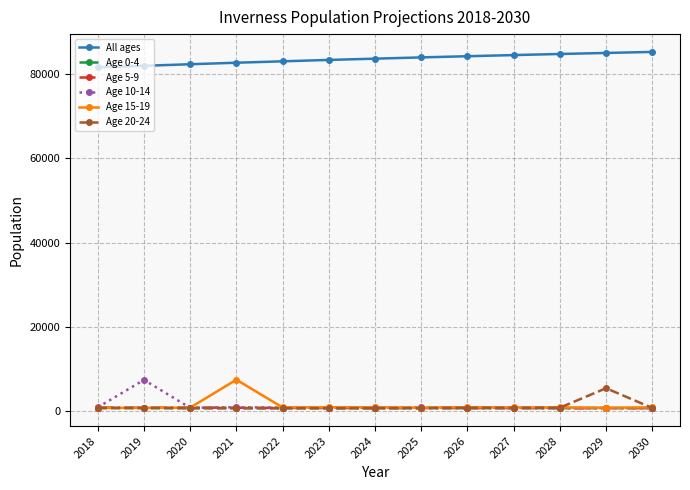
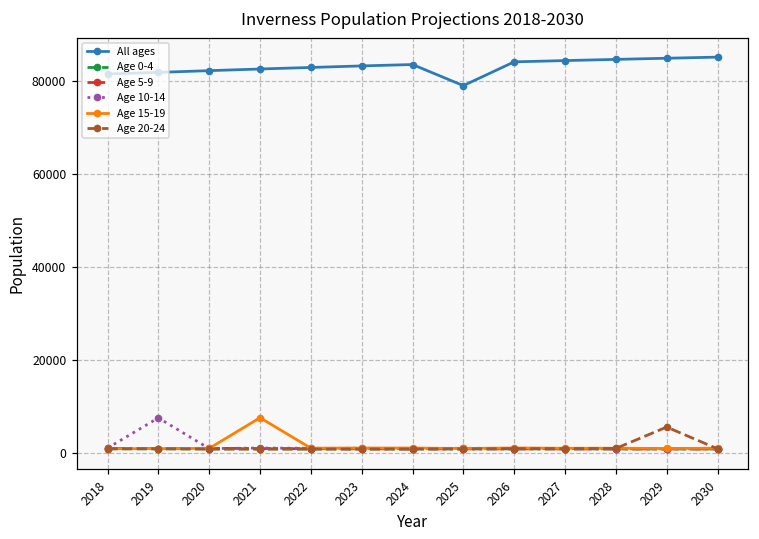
  {
    "All ages": {
      "2020": 82000,
      "2021": 83000,
      "2022": 83000,
      "2023": 83000,
      "2024": 84000,
-     "2025": 84000,
+     "2025": 79000,
      "2026": 84000,
      "2027": 84000,
      "2028": 85000,
      "2029": 85000,
      "2030": 85000
    },
    "Age 10-14": {
      "2019": 7000
    },
    "Age 15-19": {
      "2021": 8000
    },
    "Age 20-24": {
      "2029": 6000
    }
  }
